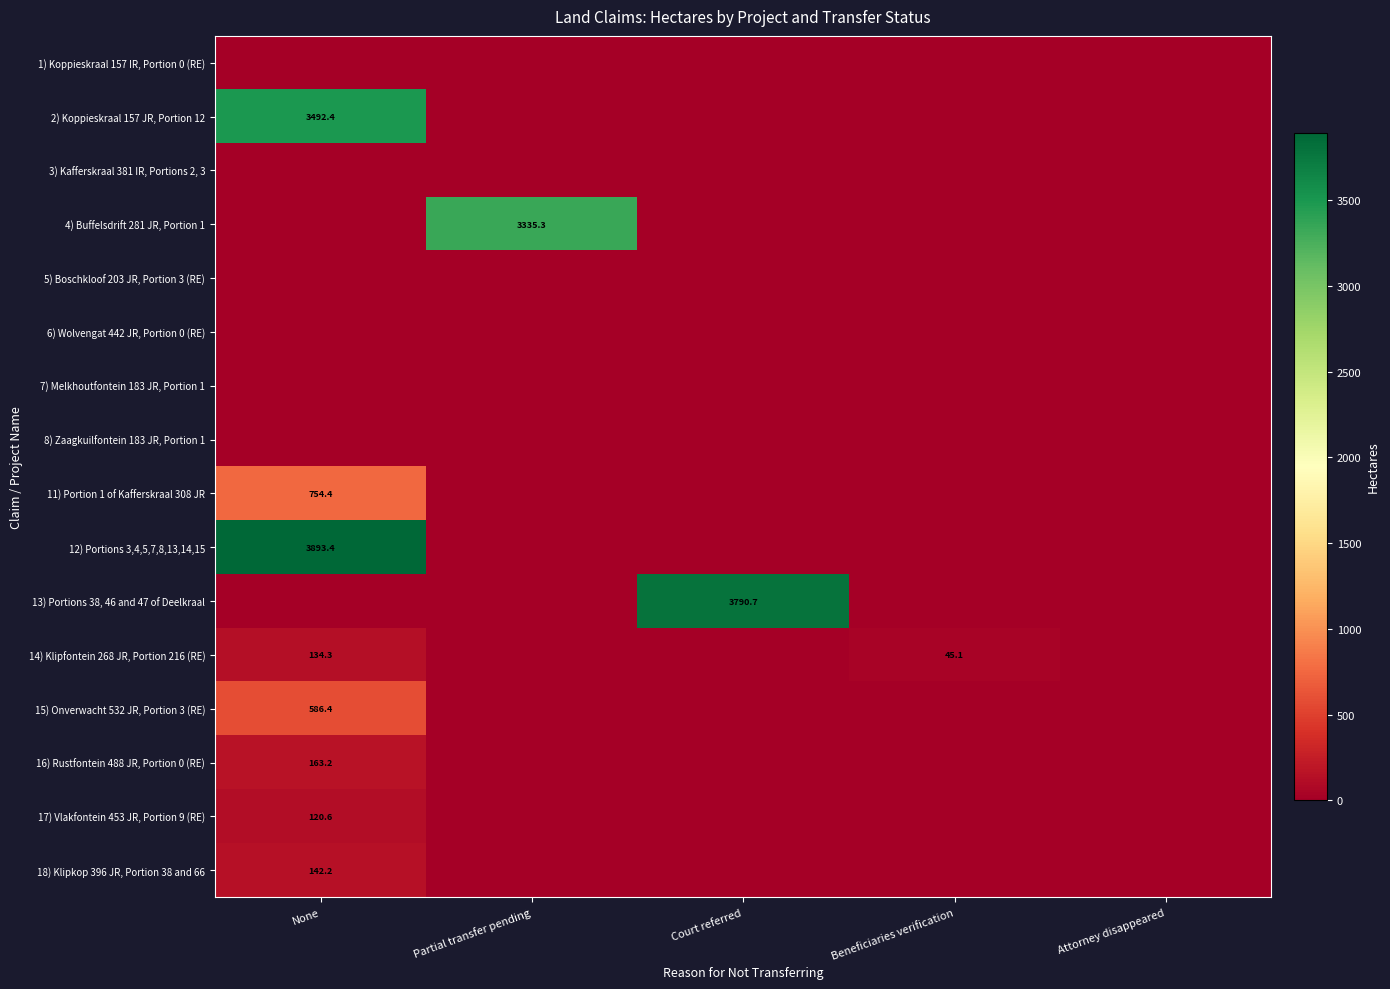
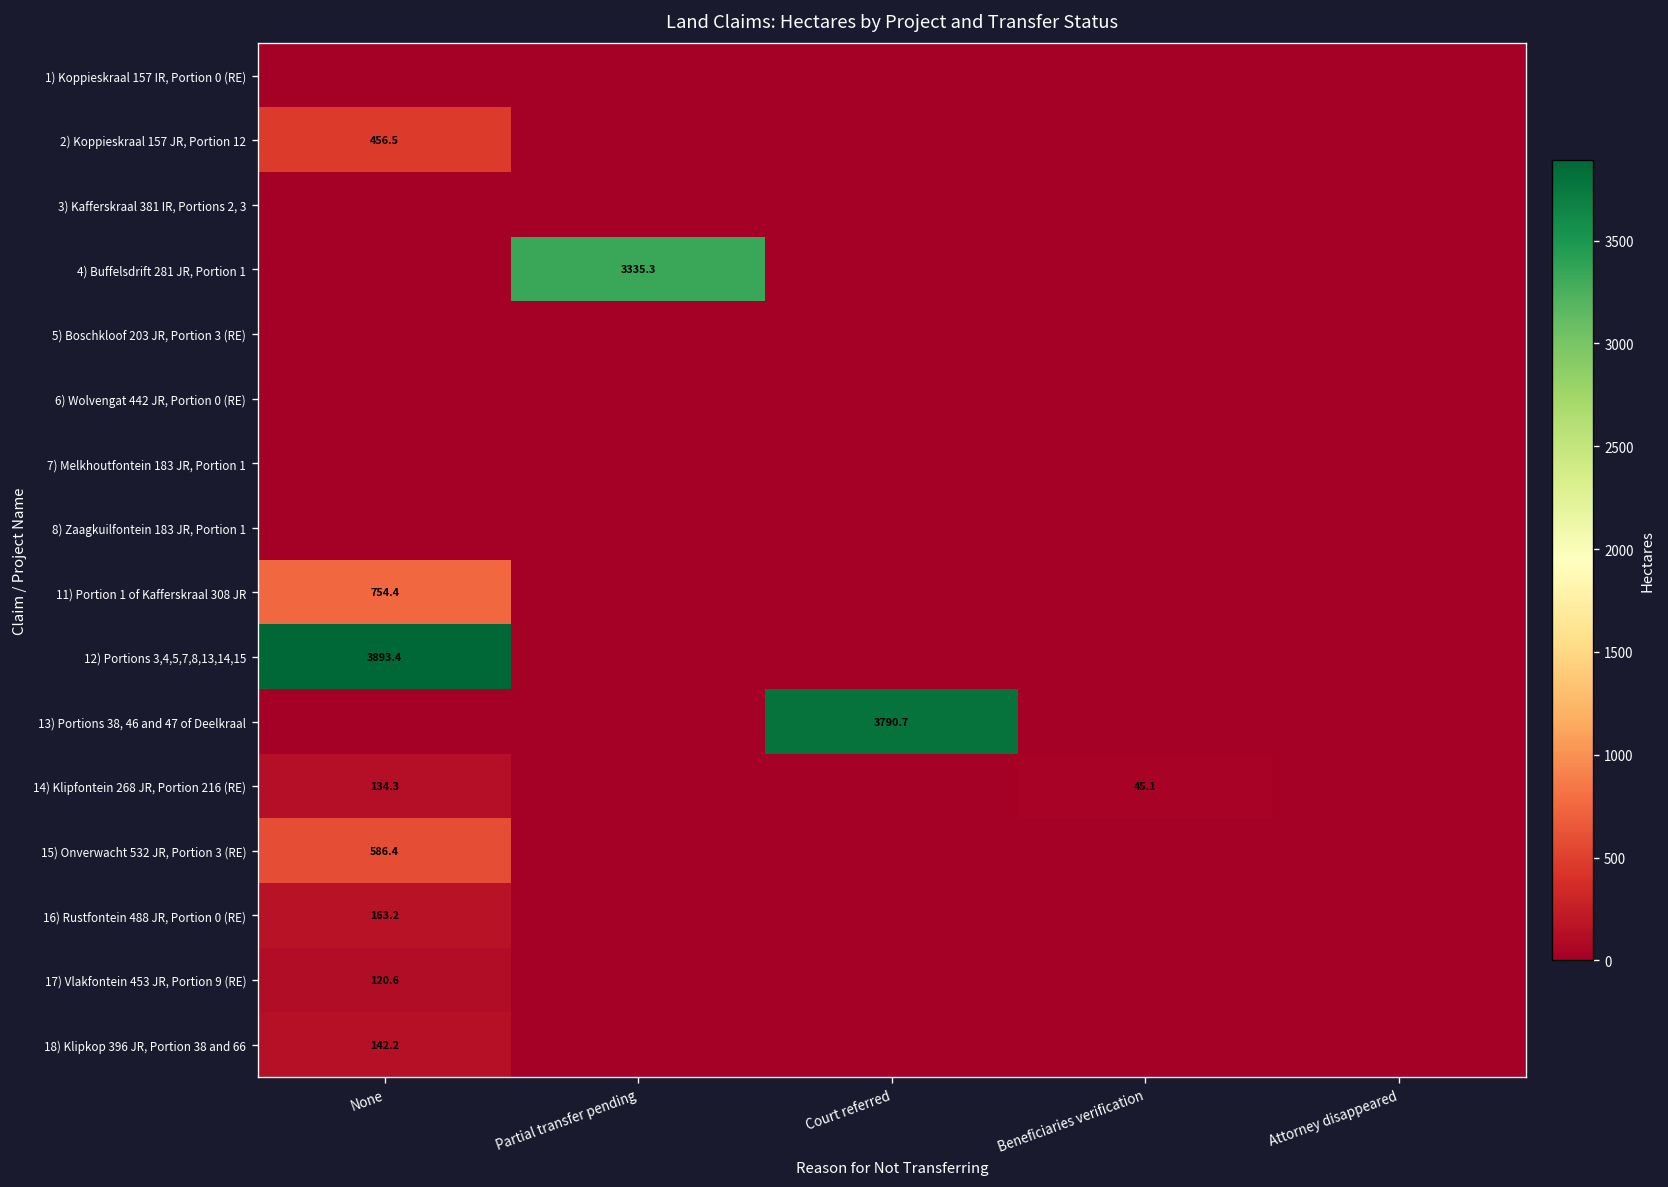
  {
    "2) Koppieskraal 157 JR, Portion 12": {
-     "None": 3492.4
+     "None": 456.5
    },
    "4) Buffelsdrift 281 JR, Portion 1": {
      "Partial transfer pending": 3335.3
    },
    "11) Portion 1 of Kafferskraal 308 JR": {
      "None": 754.4
    },
    "12) Portions 3,4,5,7,8,13,14,15": {
      "None": 3893.4
    },
    "13) Portions 38, 46 and 47 of Deelkraal": {
      "Court referred": 3790.7
    },
    "14) Klipfontein 268 JR, Portion 216 (RE)": {
      "None": 134.3,
      "Beneficiaries verification": 45.1
    },
    "15) Onverwacht 532 JR, Portion 3 (RE)": {
      "None": 586.4
    },
    "16) Rustfontein 488 JR, Portion 0 (RE)": {
      "None": 163.2
    },
    "17) Vlakfontein 453 JR, Portion 9 (RE)": {
      "None": 120.6
    },
    "18) Klipkop 396 JR, Portion 38 and 66": {
      "None": 142.2
    }
  }
